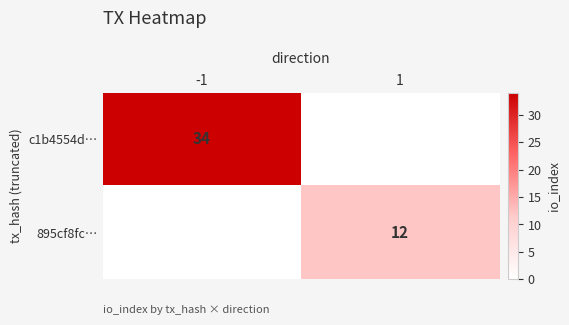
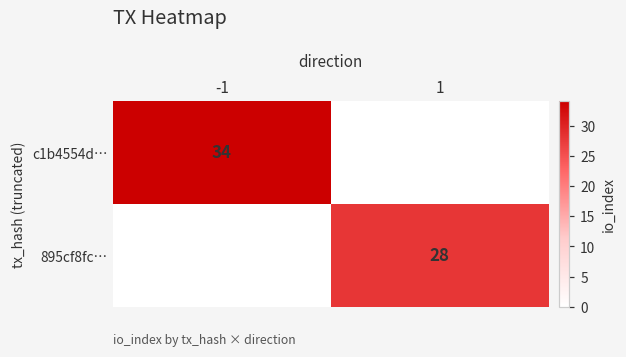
  {
    "c1b4554d…": {
      "-1": 34
    },
    "895cf8fc…": {
-     "1": 12
+     "1": 28
    }
  }
